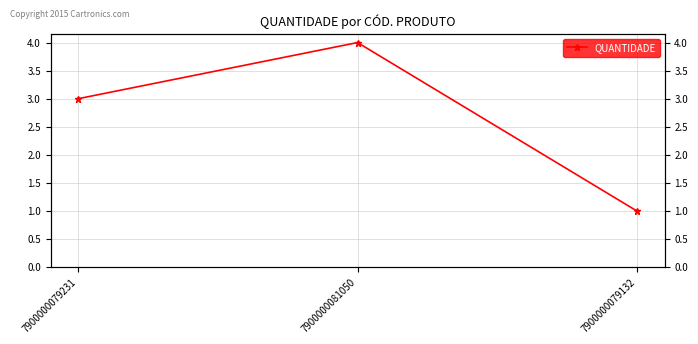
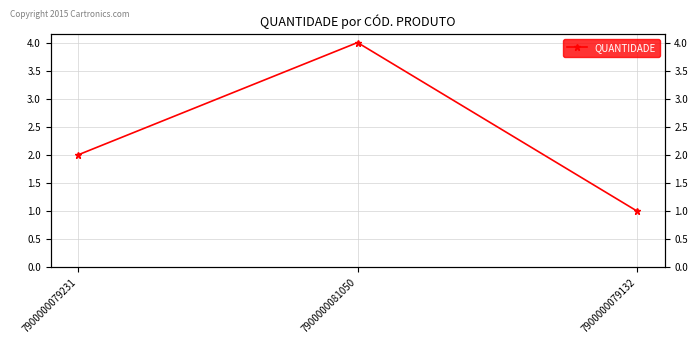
  {
-   "7900000079231": 3,
+   "7900000079231": 2,
    "7900000081050": 4,
    "7900000079132": 1
  }
